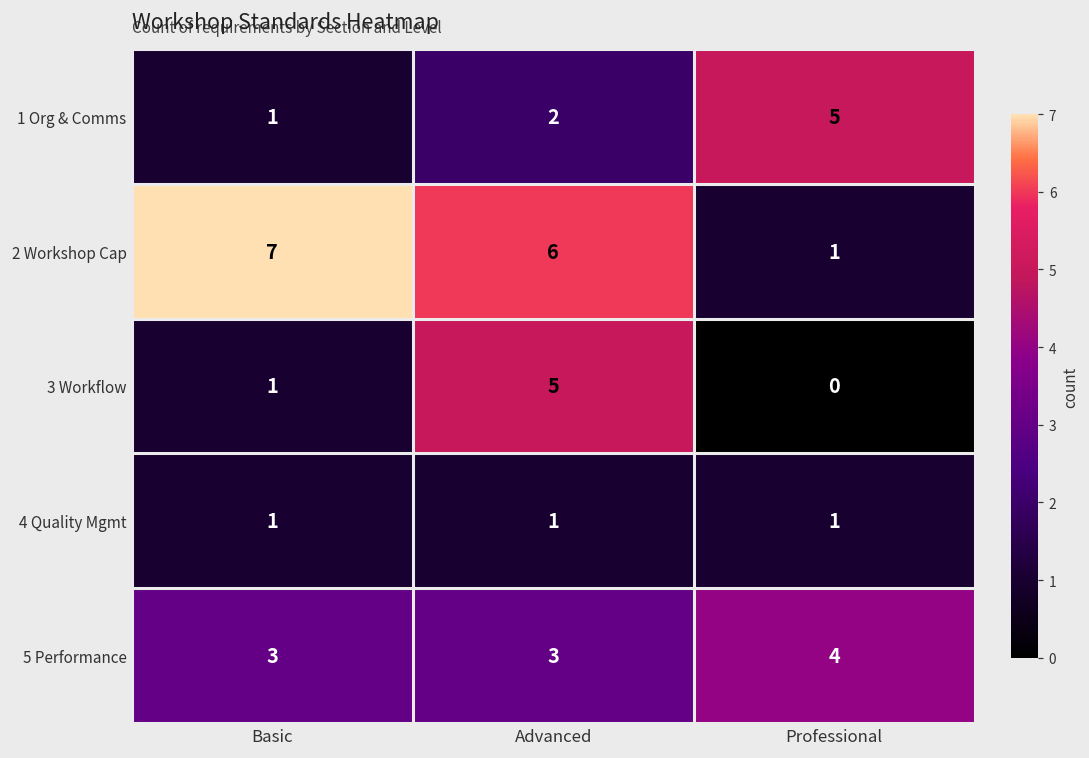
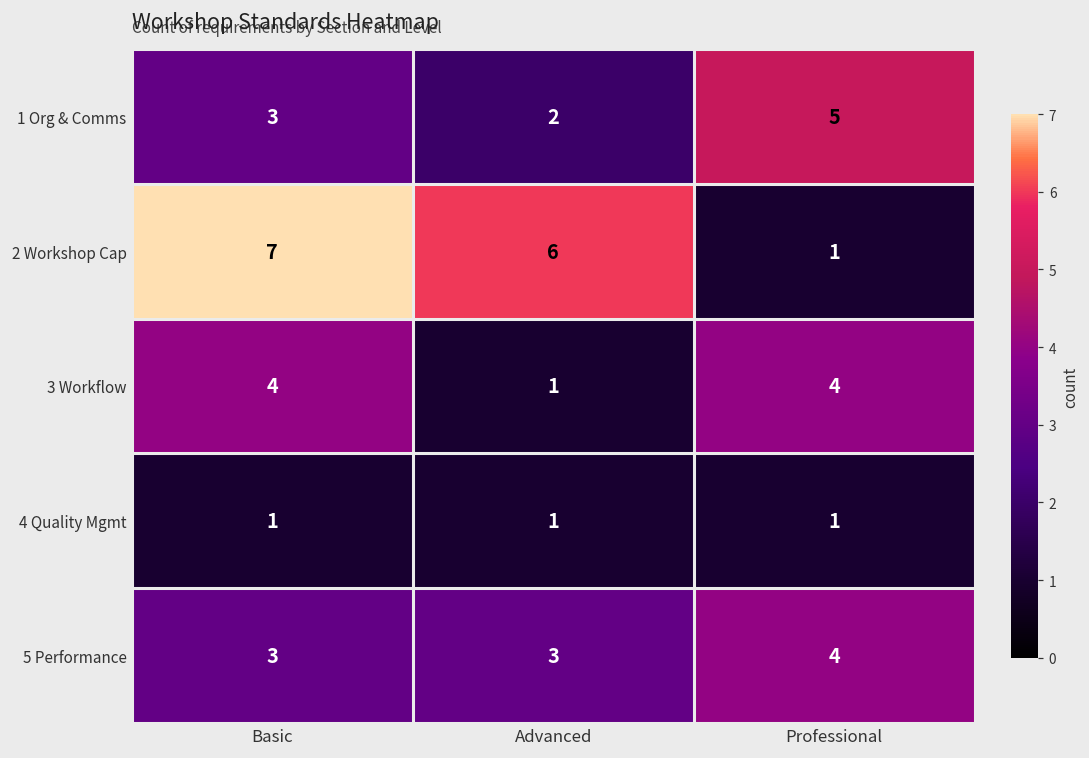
  {
    "1 Org & Comms": {
-     "Basic": 1,
+     "Basic": 3,
      "Advanced": 2,
      "Professional": 5
    },
    "2 Workshop Cap": {
      "Basic": 7,
      "Advanced": 6,
      "Professional": 1
    },
    "3 Workflow": {
-     "Basic": 1,
-     "Advanced": 5,
-     "Professional": 0
+     "Basic": 4,
+     "Advanced": 1,
+     "Professional": 4
    },
    "4 Quality Mgmt": {
      "Basic": 1,
      "Advanced": 1,
      "Professional": 1
    },
    "5 Performance": {
      "Basic": 3,
      "Advanced": 3,
      "Professional": 4
    }
  }
